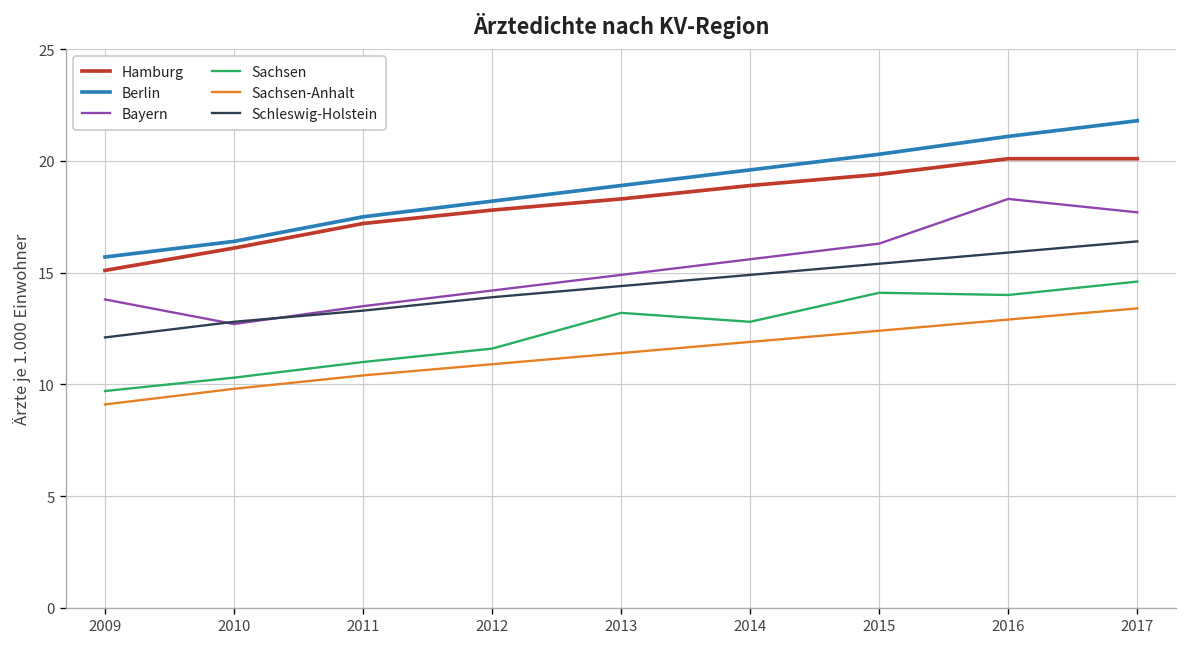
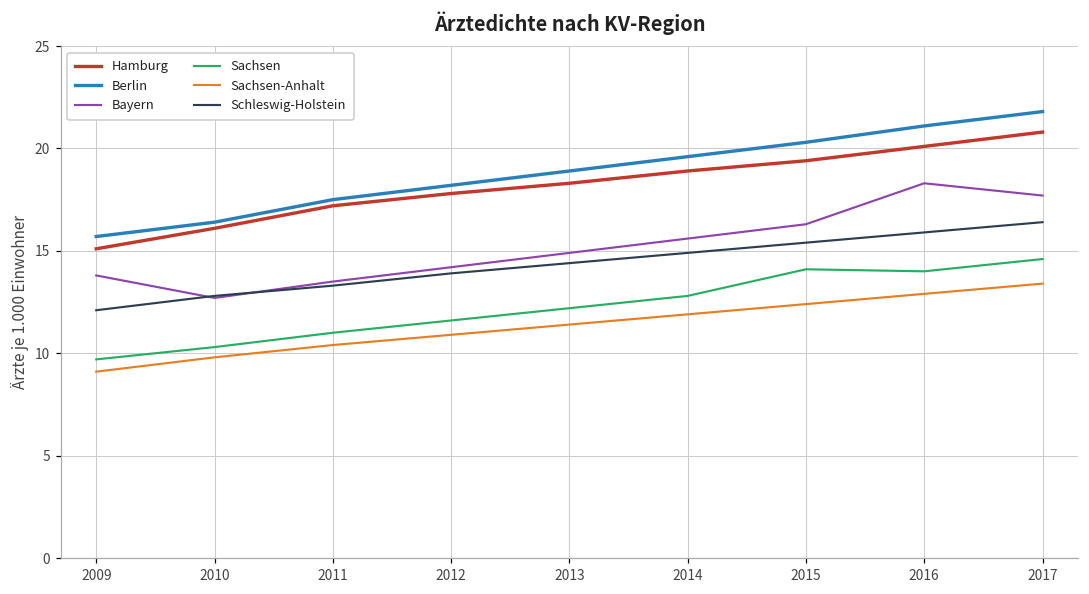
  {
    "Hamburg": {
      "2009": 15.1,
      "2010": 16.1,
      "2011": 17.2,
      "2012": 17.8,
      "2013": 18.3,
      "2014": 18.9,
      "2015": 19.4,
      "2016": 20.1,
-     "2017": 20.1
+     "2017": 20.8
    },
    "Berlin": {
      "2009": 15.7,
      "2010": 16.4,
      "2011": 17.5,
      "2012": 18.2,
      "2013": 18.9,
      "2014": 19.6,
      "2015": 20.3,
      "2016": 21.1,
      "2017": 21.8
    },
    "Bayern": {
      "2009": 13.8,
      "2011": 13.5,
      "2012": 14.2,
      "2013": 14.9,
      "2014": 15.6,
      "2015": 16.3,
      "2016": 18.3,
      "2017": 17.7
    },
    "Sachsen": {
      "2009": 9.7,
      "2010": 10.3,
      "2011": 11.0,
      "2012": 11.6,
-     "2013": 13.2,
+     "2013": 12.2,
      "2014": 12.8,
      "2015": 14.1,
      "2016": 14.0,
      "2017": 14.6
    },
    "Sachsen-Anhalt": {
      "2009": 9.1,
      "2010": 9.8,
      "2011": 10.4,
      "2012": 10.9,
      "2013": 11.4,
      "2014": 11.9,
      "2015": 12.4,
      "2016": 12.9,
      "2017": 13.4
    },
    "Schleswig-Holstein": {
      "2009": 12.1,
      "2011": 13.3,
      "2012": 13.9,
      "2013": 14.4,
      "2014": 14.9,
      "2015": 15.4,
      "2016": 15.9,
      "2017": 16.4
    }
  }
